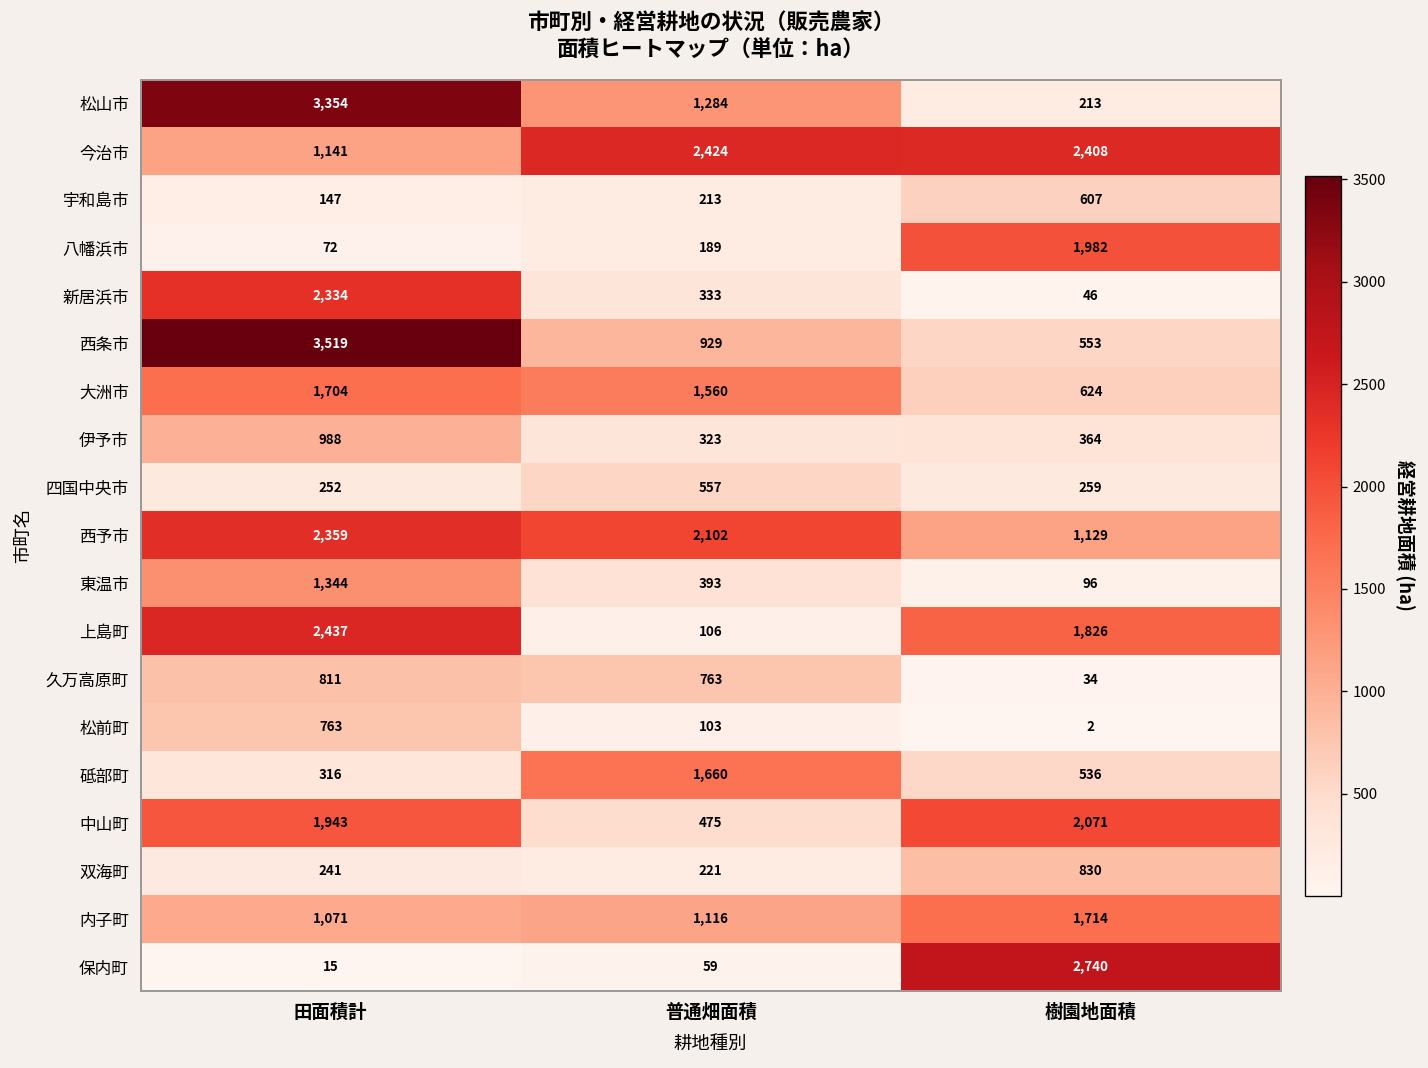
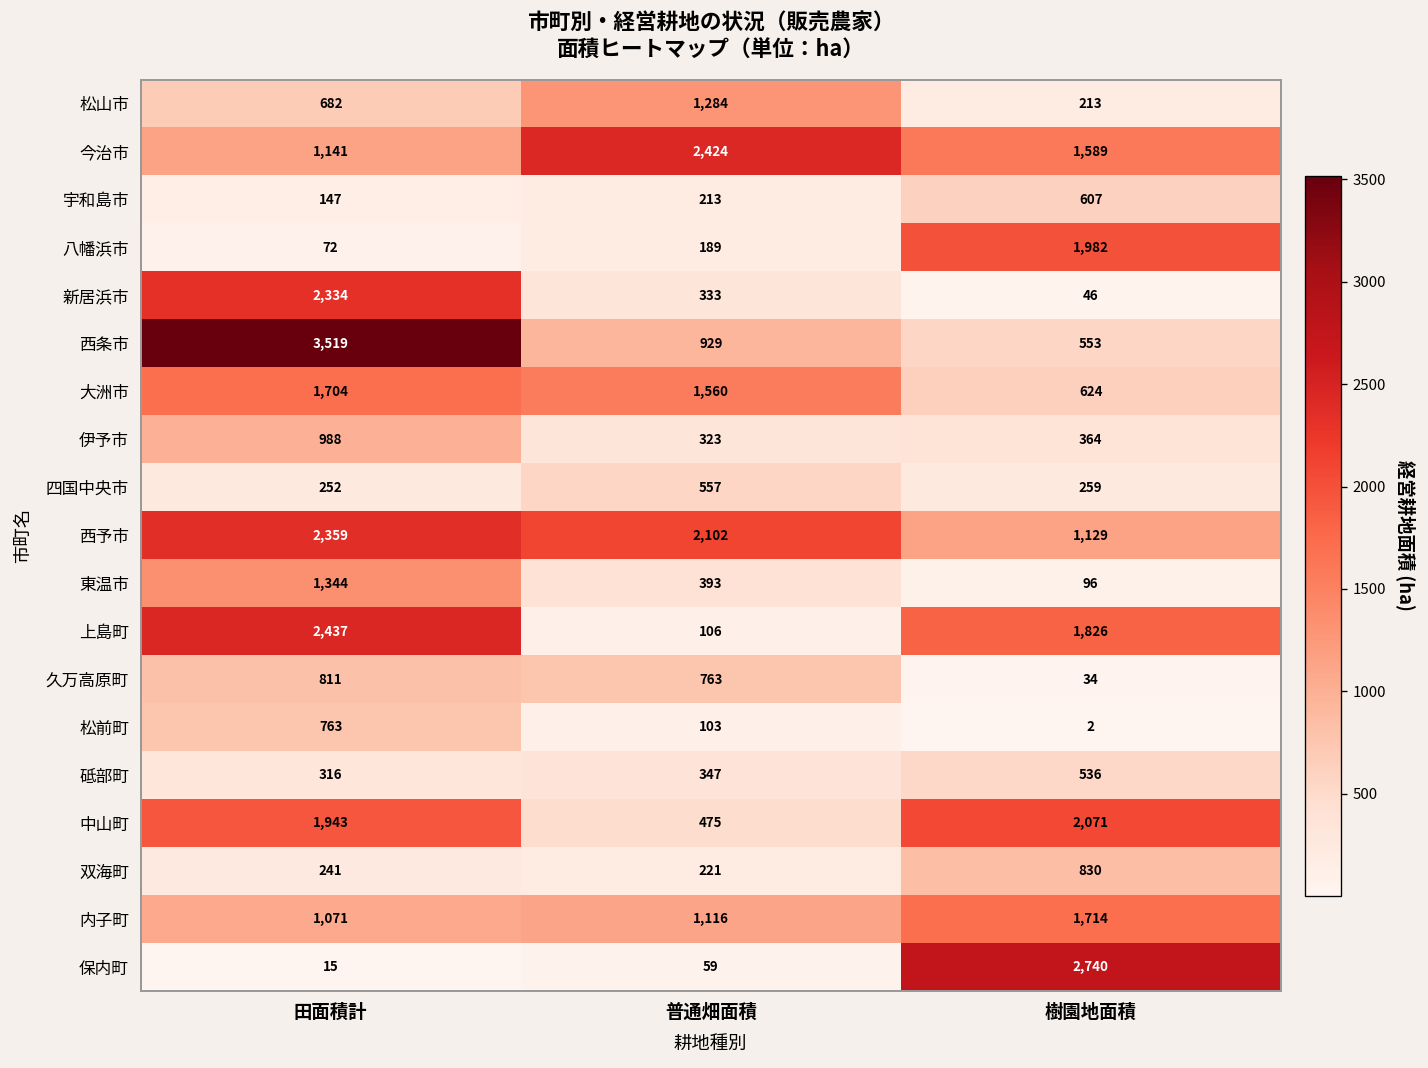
  {
    "松山市": {
-     "田面積計": "3,354",
+     "田面積計": "682",
      "普通畑面積": "1,284",
      "樹園地面積": "213"
    },
    "今治市": {
      "田面積計": "1,141",
      "普通畑面積": "2,424",
-     "樹園地面積": "2,408"
+     "樹園地面積": "1,589"
    },
    "宇和島市": {
      "田面積計": "147",
      "普通畑面積": "213",
      "樹園地面積": "607"
    },
    "八幡浜市": {
      "田面積計": "72",
      "普通畑面積": "189",
      "樹園地面積": "1,982"
    },
    "新居浜市": {
      "田面積計": "2,334",
      "普通畑面積": "333",
      "樹園地面積": "46"
    },
    "西条市": {
      "田面積計": "3,519",
      "普通畑面積": "929",
      "樹園地面積": "553"
    },
    "大洲市": {
      "田面積計": "1,704",
      "普通畑面積": "1,560",
      "樹園地面積": "624"
    },
    "伊予市": {
      "田面積計": "988",
      "普通畑面積": "323",
      "樹園地面積": "364"
    },
    "四国中央市": {
      "田面積計": "252",
      "普通畑面積": "557",
      "樹園地面積": "259"
    },
    "西予市": {
      "田面積計": "2,359",
      "普通畑面積": "2,102",
      "樹園地面積": "1,129"
    },
    "東温市": {
      "田面積計": "1,344",
      "普通畑面積": "393",
      "樹園地面積": "96"
    },
    "上島町": {
      "田面積計": "2,437",
      "普通畑面積": "106",
      "樹園地面積": "1,826"
    },
    "久万高原町": {
      "田面積計": "811",
      "普通畑面積": "763",
      "樹園地面積": "34"
    },
    "松前町": {
      "田面積計": "763",
      "普通畑面積": "103",
      "樹園地面積": "2"
    },
    "砥部町": {
      "田面積計": "316",
-     "普通畑面積": "1,660",
+     "普通畑面積": "347",
      "樹園地面積": "536"
    },
    "中山町": {
      "田面積計": "1,943",
      "普通畑面積": "475",
      "樹園地面積": "2,071"
    },
    "双海町": {
      "田面積計": "241",
      "普通畑面積": "221",
      "樹園地面積": "830"
    },
    "内子町": {
      "田面積計": "1,071",
      "普通畑面積": "1,116",
      "樹園地面積": "1,714"
    },
    "保内町": {
      "田面積計": "15",
      "普通畑面積": "59",
      "樹園地面積": "2,740"
    }
  }
